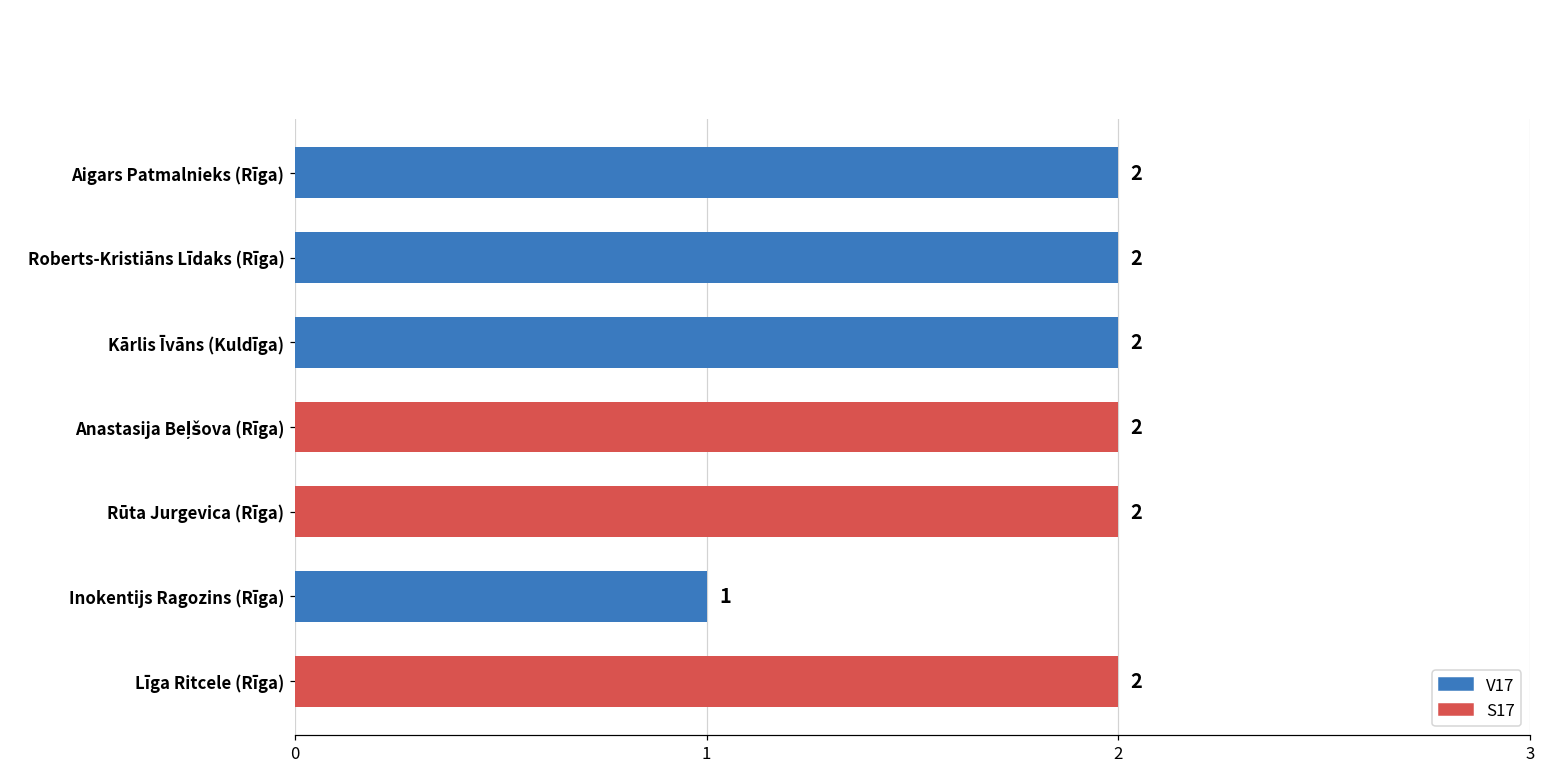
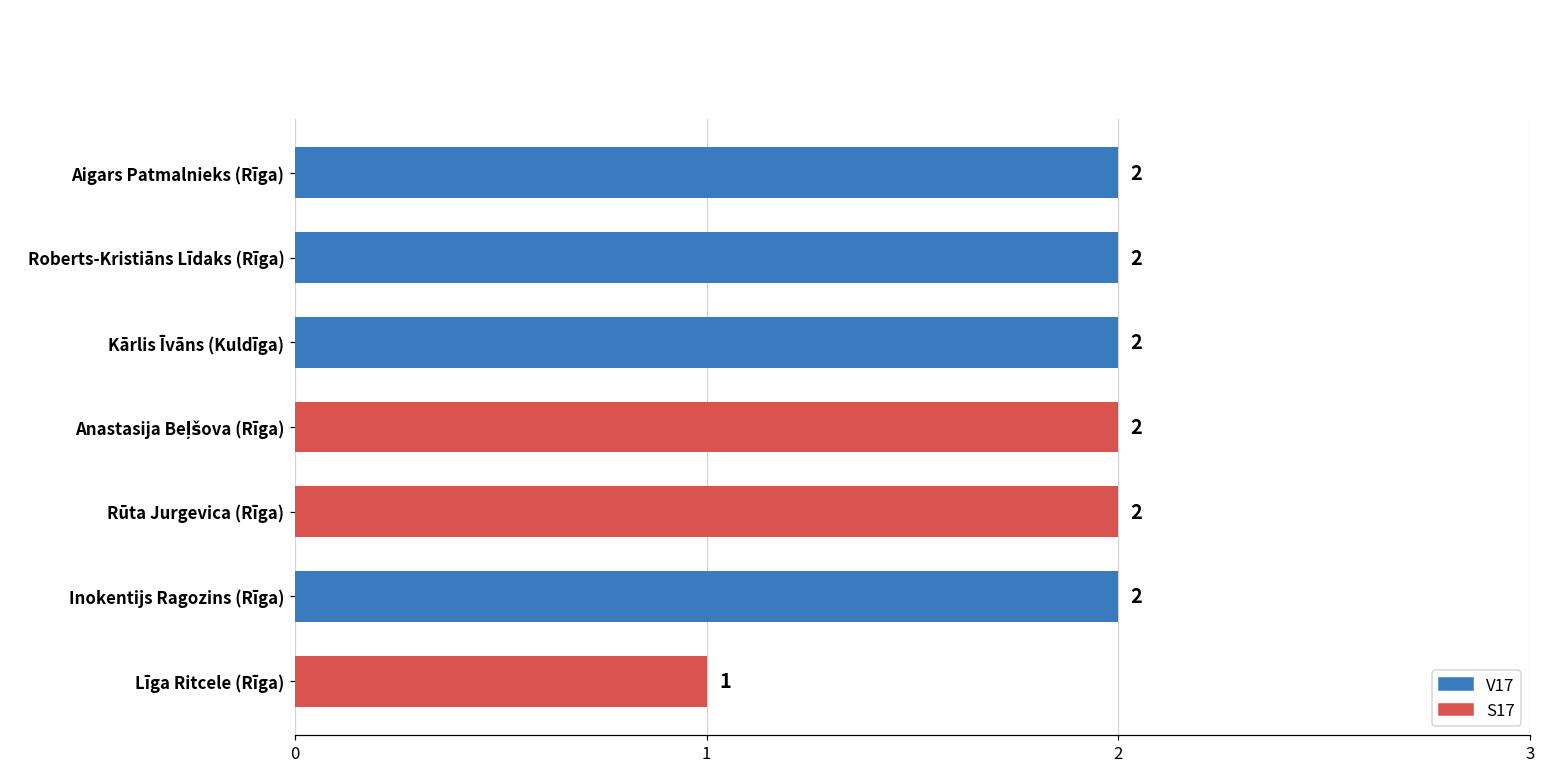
  {
    "Aigars Patmalnieks (Rīga)": 2,
    "Roberts-Kristiāns Līdaks (Rīga)": 2,
    "Kārlis Īvāns (Kuldīga)": 2,
    "Anastasija Beļšova (Rīga)": 2,
    "Rūta Jurgevica (Rīga)": 2,
-   "Inokentijs Ragozins (Rīga)": 1,
-   "Līga Ritcele (Rīga)": 2
+   "Inokentijs Ragozins (Rīga)": 2,
+   "Līga Ritcele (Rīga)": 1
  }
